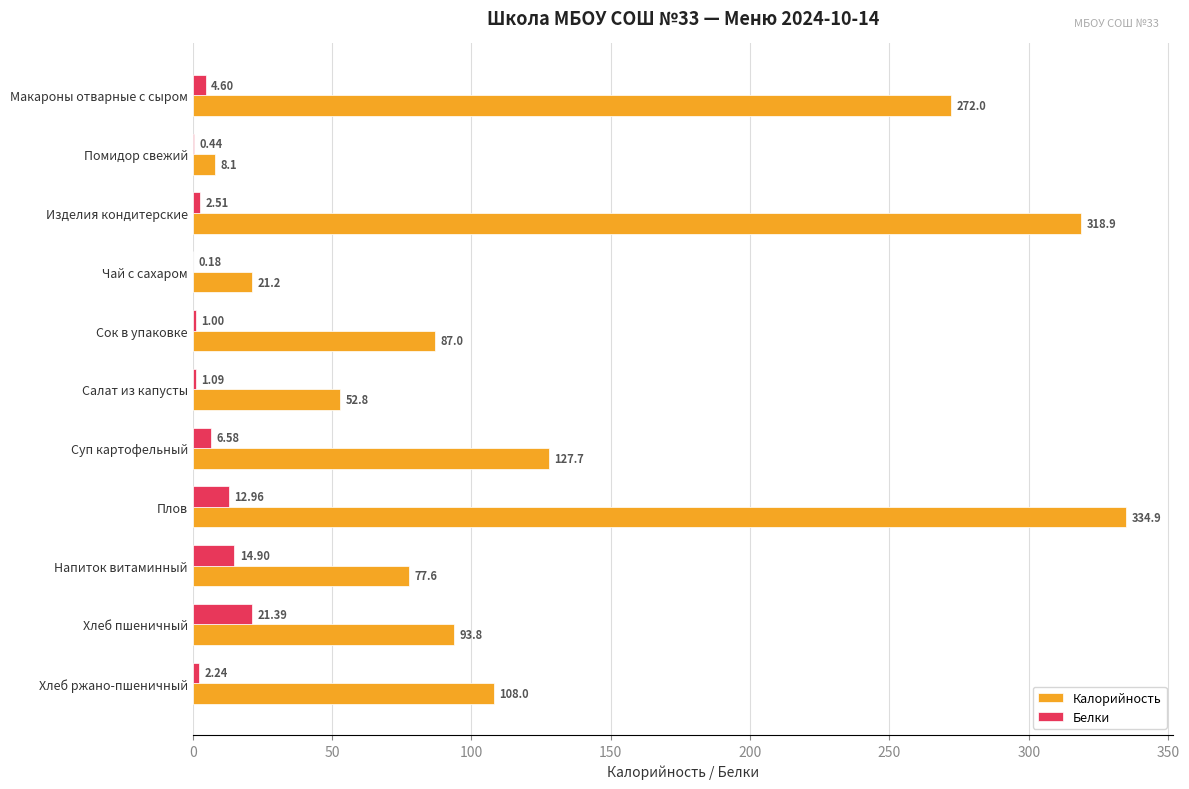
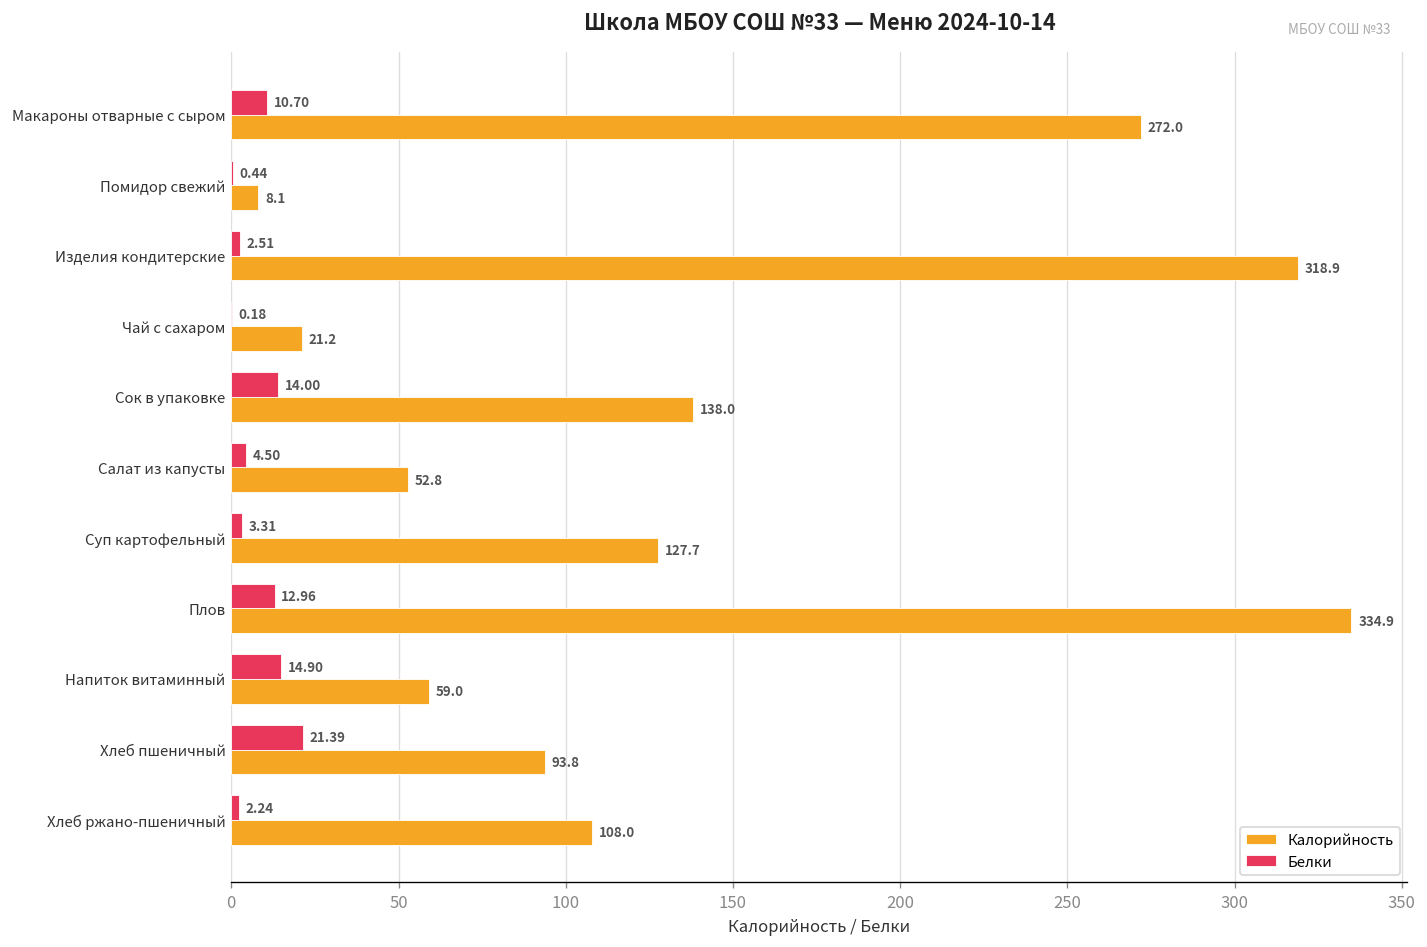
  {
    "Калорийность": {
      "Макароны отварные с сыром": 272.0,
      "Помидор свежий": 8.1,
      "Изделия кондитерские": 318.9,
      "Чай с сахаром": 21.2,
-     "Сок в упаковке": 87.0,
+     "Сок в упаковке": 138.0,
      "Салат из капусты": 52.8,
      "Суп картофельный": 127.7,
      "Плов": 334.9,
-     "Напиток витаминный": 77.6,
+     "Напиток витаминный": 59.0,
      "Хлеб пшеничный": 93.8,
      "Хлеб ржано-пшеничный": 108.0
    },
    "Белки": {
-     "Макароны отварные с сыром": 4.60,
+     "Макароны отварные с сыром": 10.70,
      "Помидор свежий": 0.44,
      "Изделия кондитерские": 2.51,
      "Чай с сахаром": 0.18,
-     "Сок в упаковке": 1.00,
-     "Салат из капусты": 1.09,
-     "Суп картофельный": 6.58,
+     "Сок в упаковке": 14.00,
+     "Салат из капусты": 4.50,
+     "Суп картофельный": 3.31,
      "Плов": 12.96,
      "Напиток витаминный": 14.90,
      "Хлеб пшеничный": 21.39,
      "Хлеб ржано-пшеничный": 2.24
    }
  }
